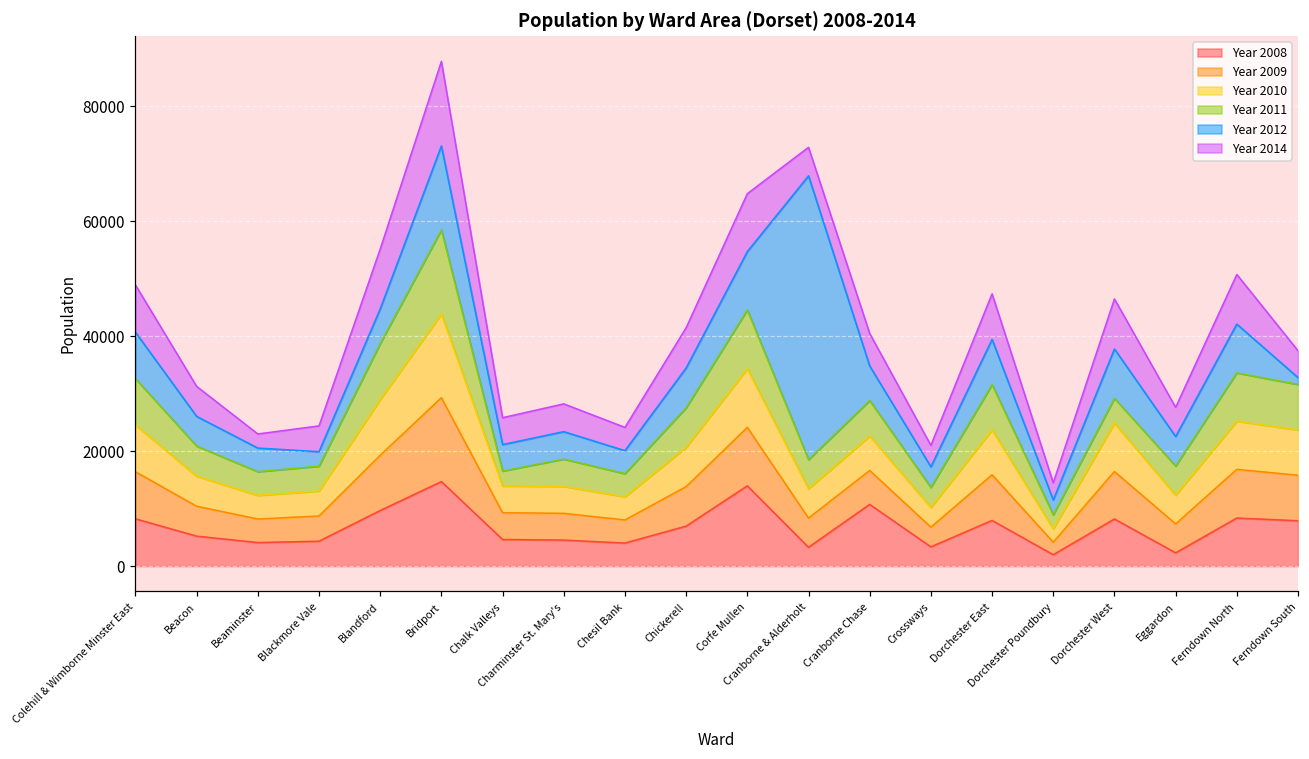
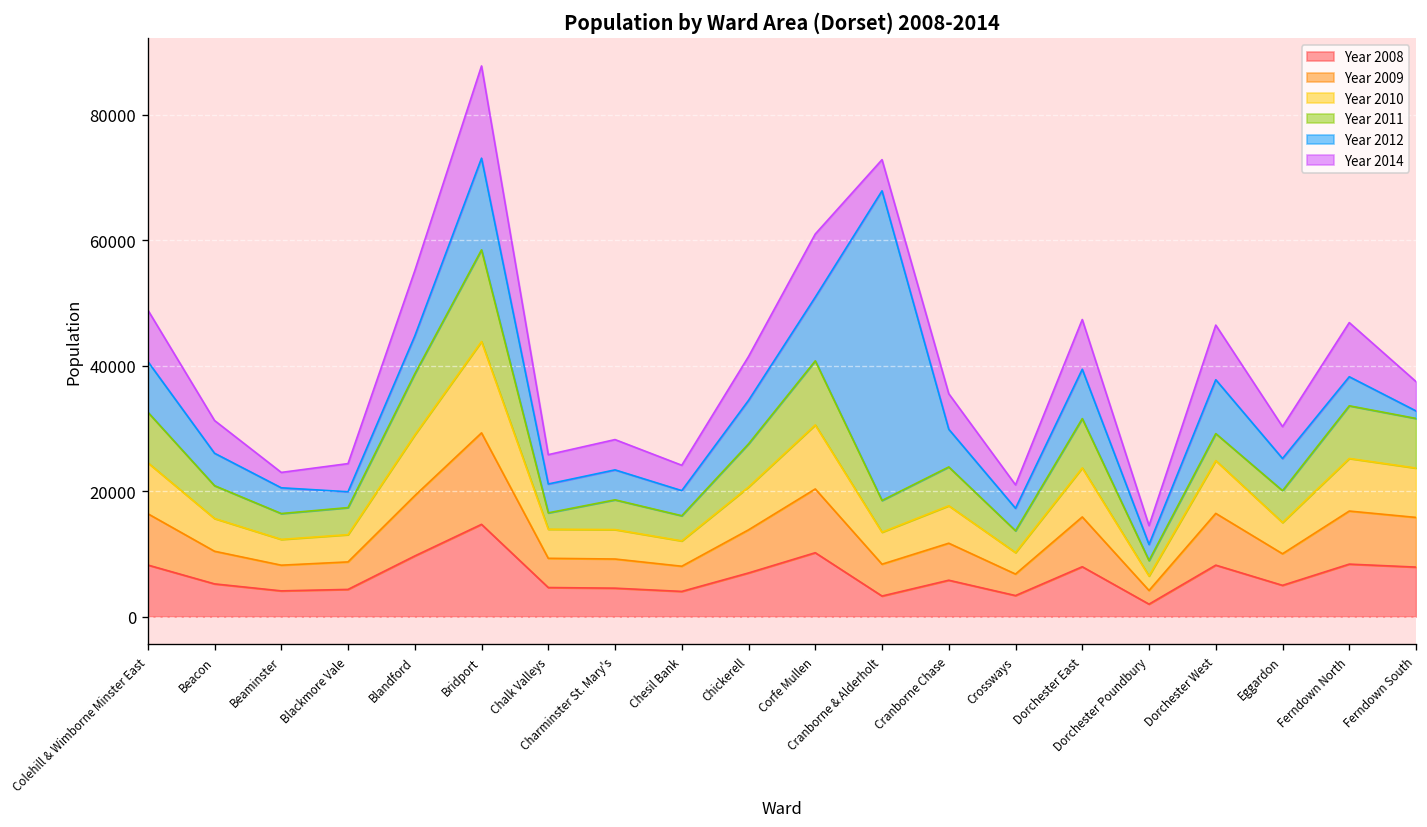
  {
    "Year 2008": {
      "Colehill & Wimborne Minster East": 8000,
      "Beacon": 5000,
      "Beaminster": 4000,
      "Blackmore Vale": 4000,
      "Blandford": 10000,
      "Bridport": 15000,
      "Chalk Valleys": 5000,
      "Charminster St. Mary's": 5000,
      "Chesil Bank": 4000,
      "Chickerell": 7000,
-     "Corfe Mullen": 14000,
+     "Corfe Mullen": 10000,
      "Cranborne & Alderholt": 3000,
-     "Cranborne Chase": 11000,
+     "Cranborne Chase": 6000,
      "Crossways": 3000,
      "Dorchester East": 8000,
      "Dorchester Poundbury": 2000,
      "Dorchester West": 8000,
-     "Eggardon": 2000,
+     "Eggardon": 5000,
      "Ferndown North": 8000,
      "Ferndown South": 8000
    },
    "Year 2011": {
      "Colehill & Wimborne Minster East": 8000,
      "Beacon": 5000,
      "Beaminster": 4000,
      "Blackmore Vale": 4000,
      "Blandford": 10000,
      "Bridport": 15000,
      "Chalk Valleys": 3000,
      "Charminster St. Mary's": 5000,
      "Chesil Bank": 4000,
      "Chickerell": 7000,
      "Corfe Mullen": 10000,
      "Cranborne & Alderholt": 5000,
      "Cranborne Chase": 6000,
      "Crossways": 3000,
      "Dorchester East": 8000,
      "Dorchester Poundbury": 2000,
      "Dorchester West": 4000,
      "Eggardon": 5000,
      "Ferndown North": 8000,
      "Ferndown South": 8000
    },
    "Year 2012": {
      "Colehill & Wimborne Minster East": 8000,
      "Beacon": 5000,
      "Beaminster": 4000,
      "Blackmore Vale": 3000,
      "Blandford": 6000,
      "Bridport": 15000,
      "Chalk Valleys": 5000,
      "Charminster St. Mary's": 5000,
      "Chesil Bank": 4000,
      "Chickerell": 7000,
      "Corfe Mullen": 10000,
      "Cranborne & Alderholt": 49000,
      "Cranborne Chase": 6000,
      "Crossways": 4000,
      "Dorchester East": 8000,
      "Dorchester Poundbury": 3000,
      "Dorchester West": 9000,
      "Eggardon": 5000,
-     "Ferndown North": 8000,
+     "Ferndown North": 5000,
      "Ferndown South": 1000
    },
    "Year 2014": {
      "Colehill & Wimborne Minster East": 8000,
      "Beacon": 5000,
      "Beaminster": 2000,
      "Blackmore Vale": 4000,
      "Blandford": 10000,
      "Bridport": 15000,
      "Chalk Valleys": 5000,
      "Charminster St. Mary's": 5000,
      "Chesil Bank": 4000,
      "Chickerell": 7000,
      "Corfe Mullen": 10000,
      "Cranborne & Alderholt": 5000,
      "Cranborne Chase": 6000,
      "Crossways": 4000,
      "Dorchester East": 8000,
      "Dorchester Poundbury": 3000,
      "Dorchester West": 9000,
      "Eggardon": 5000,
      "Ferndown North": 9000,
      "Ferndown South": 5000
    }
  }
